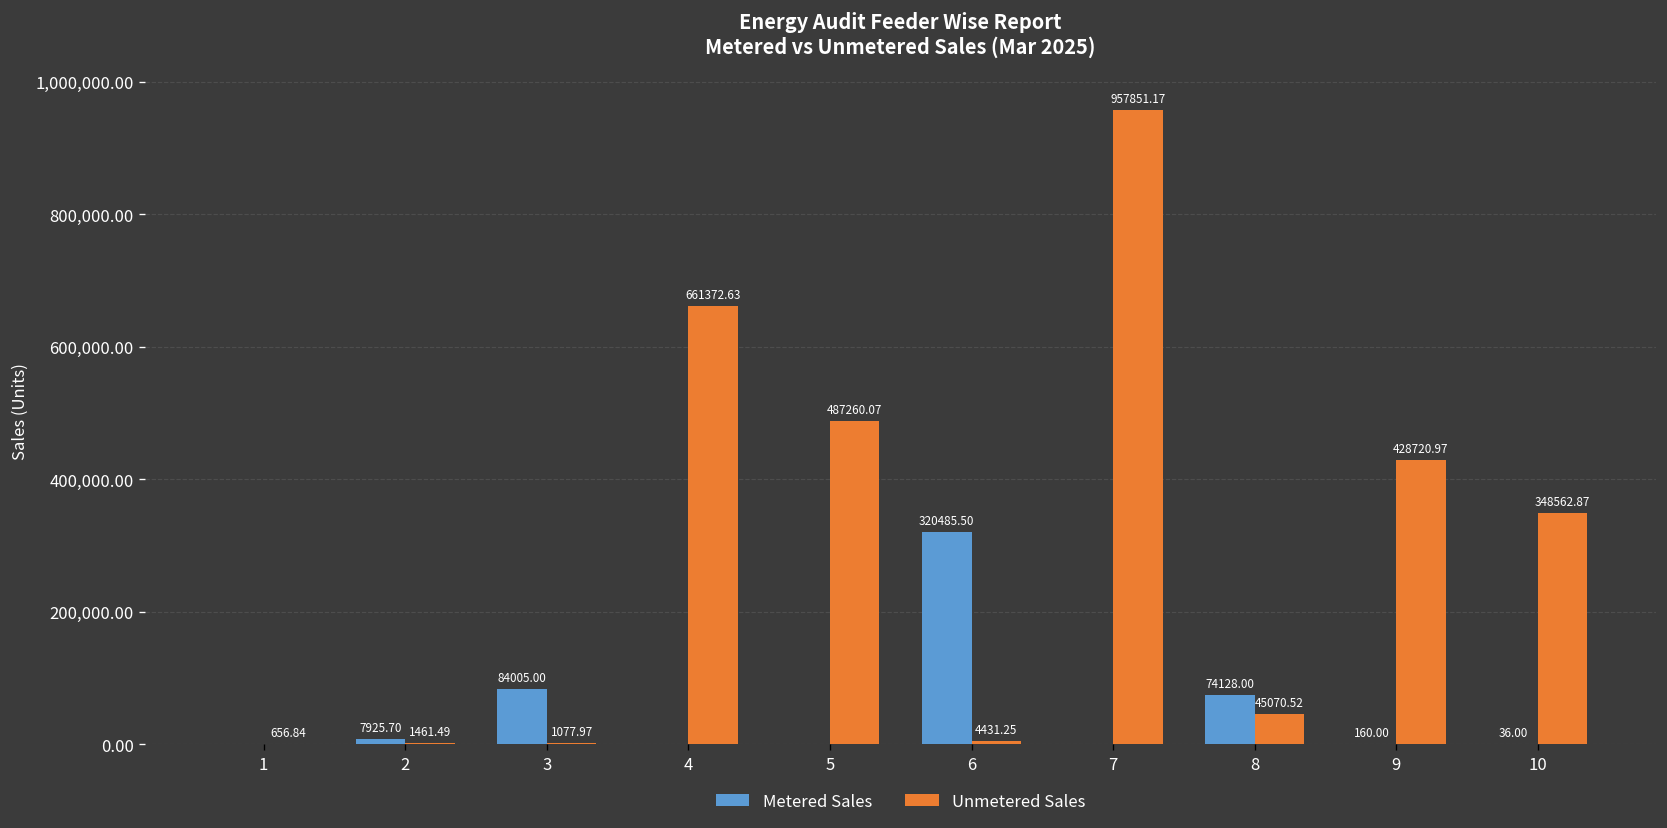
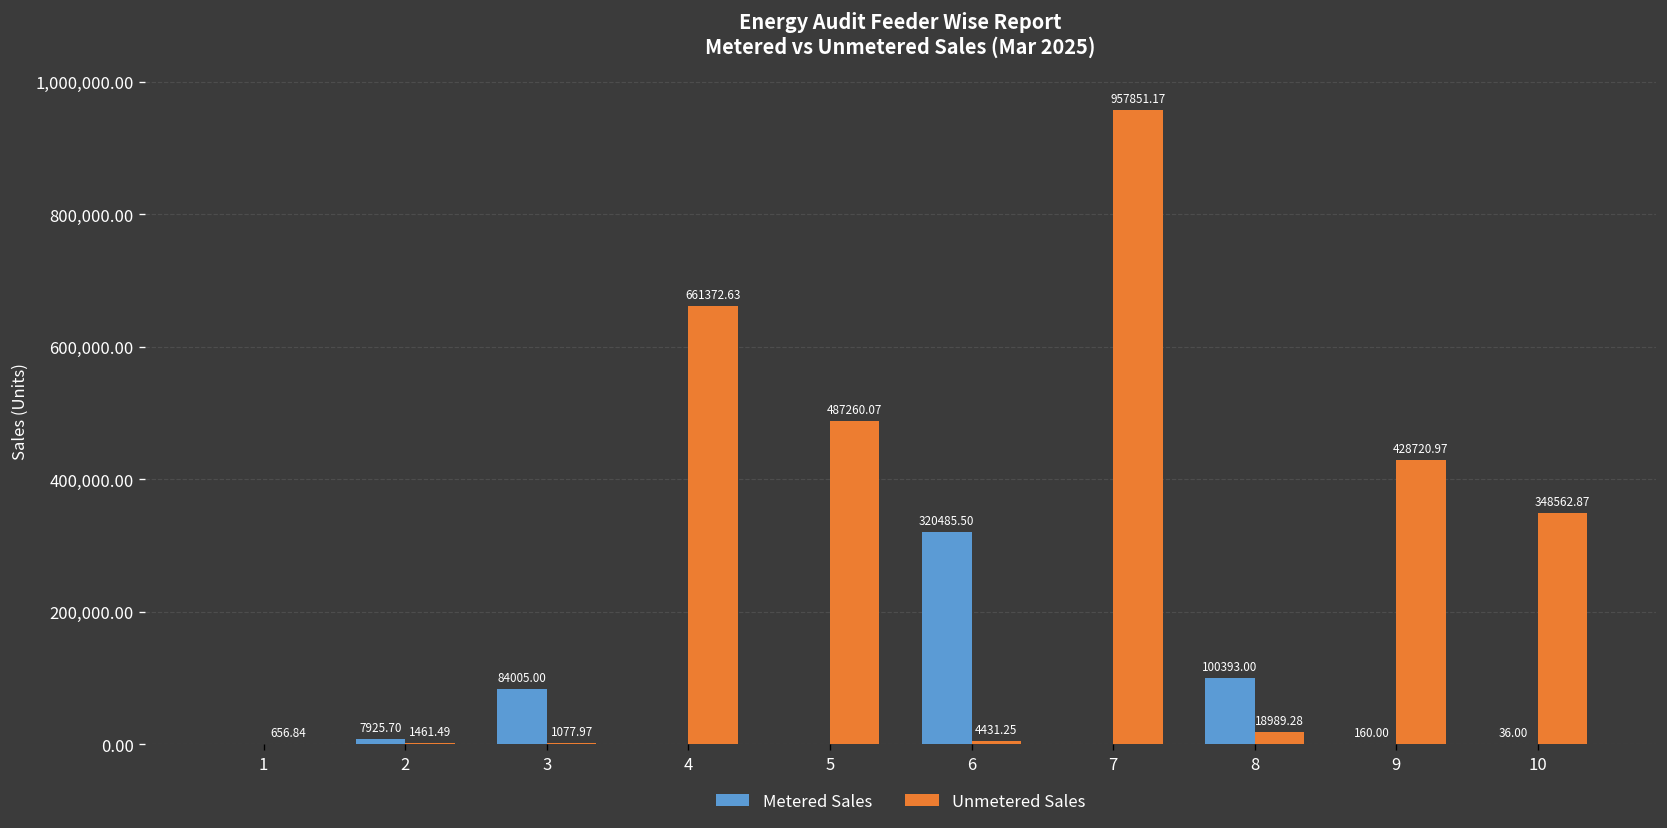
  {
    "Metered Sales": {
      "2": 7925.70,
      "3": 84005.00,
      "6": 320485.50,
-     "8": 74128.00,
+     "8": 100393.00,
      "9": 160.00,
      "10": 36.00
    },
    "Unmetered Sales": {
      "1": 656.84,
      "2": 1461.49,
      "3": 1077.97,
      "4": 661372.63,
      "5": 487260.07,
      "6": 4431.25,
      "7": 957851.17,
-     "8": 45070.52,
+     "8": 18989.28,
      "9": 428720.97,
      "10": 348562.87
    }
  }
